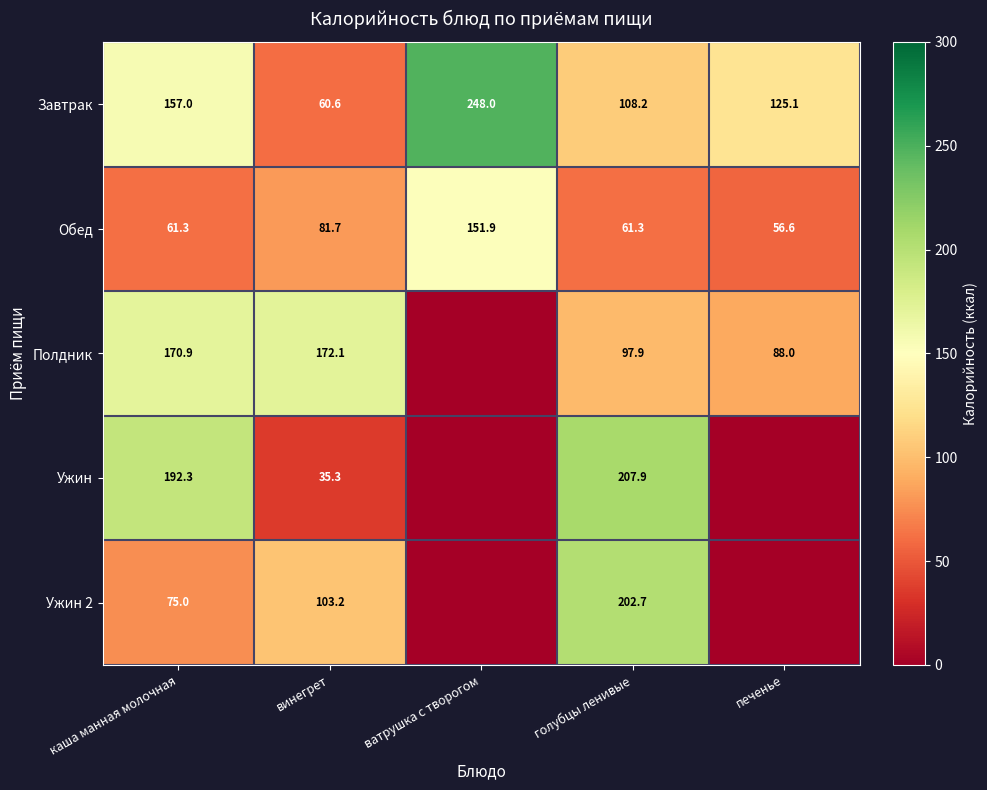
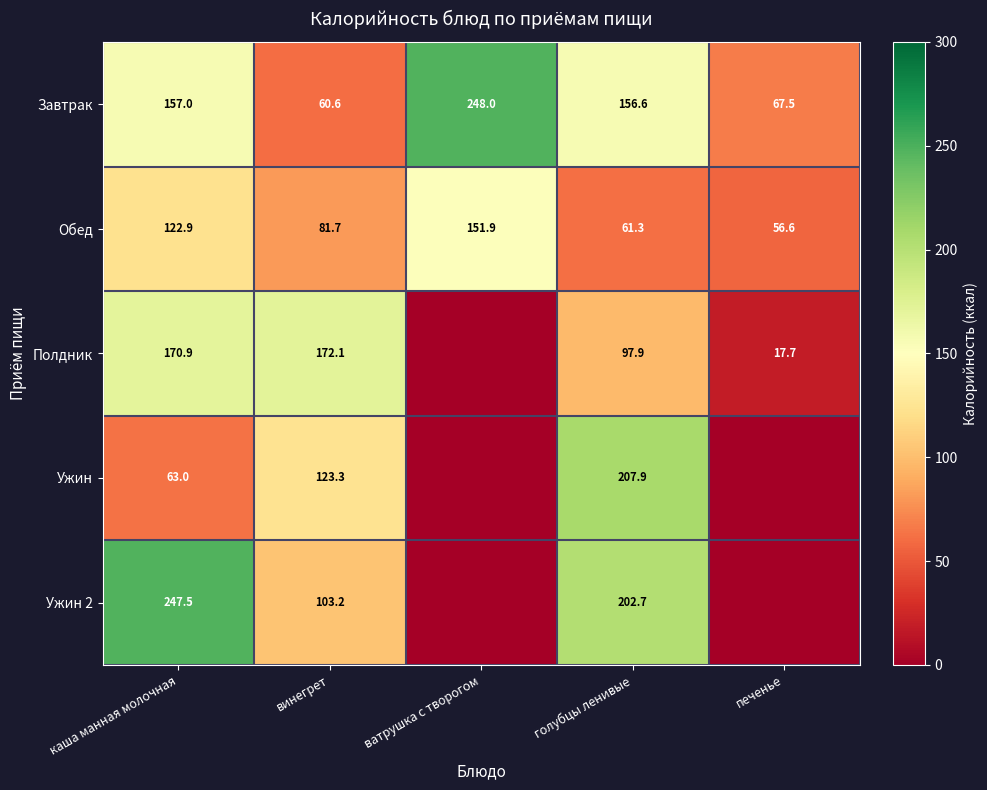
  {
    "Завтрак": {
      "каша манная молочная": 157.0,
      "винегрет": 60.6,
      "ватрушка с творогом": 248.0,
-     "голубцы ленивые": 108.2,
-     "печенье": 125.1
+     "голубцы ленивые": 156.6,
+     "печенье": 67.5
    },
    "Обед": {
-     "каша манная молочная": 61.3,
+     "каша манная молочная": 122.9,
      "винегрет": 81.7,
      "ватрушка с творогом": 151.9,
      "голубцы ленивые": 61.3,
      "печенье": 56.6
    },
    "Полдник": {
      "каша манная молочная": 170.9,
      "винегрет": 172.1,
      "голубцы ленивые": 97.9,
-     "печенье": 88.0
+     "печенье": 17.7
    },
    "Ужин": {
-     "каша манная молочная": 192.3,
-     "винегрет": 35.3,
+     "каша манная молочная": 63.0,
+     "винегрет": 123.3,
      "голубцы ленивые": 207.9
    },
    "Ужин 2": {
-     "каша манная молочная": 75.0,
+     "каша манная молочная": 247.5,
      "винегрет": 103.2,
      "голубцы ленивые": 202.7
    }
  }
